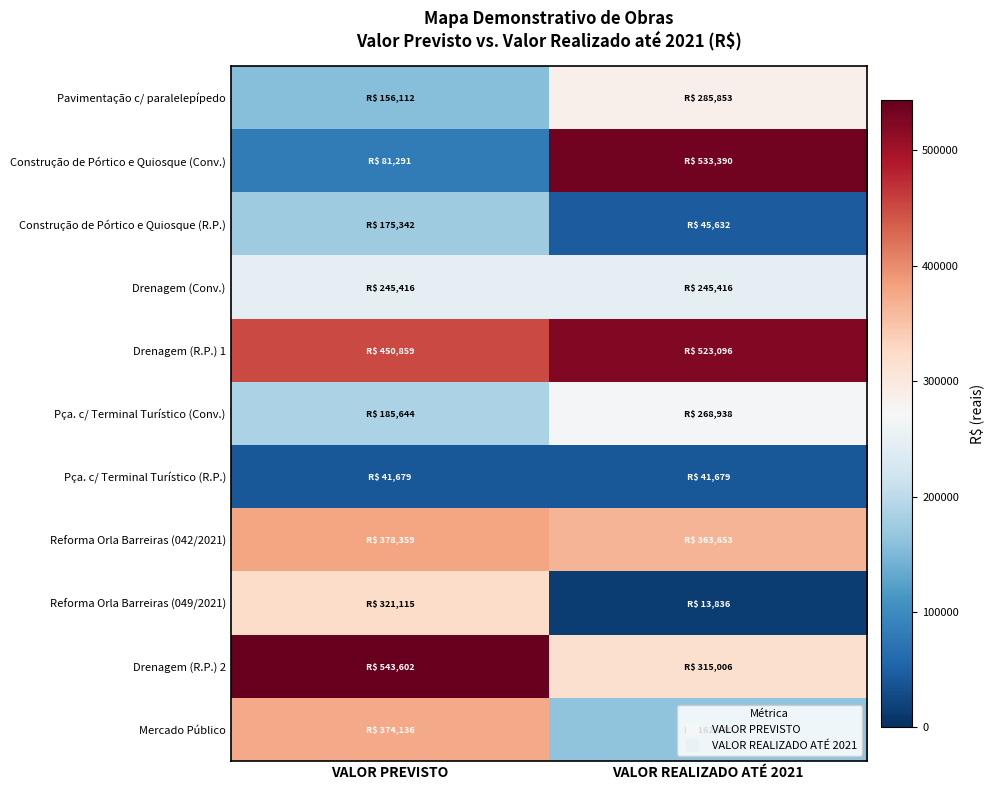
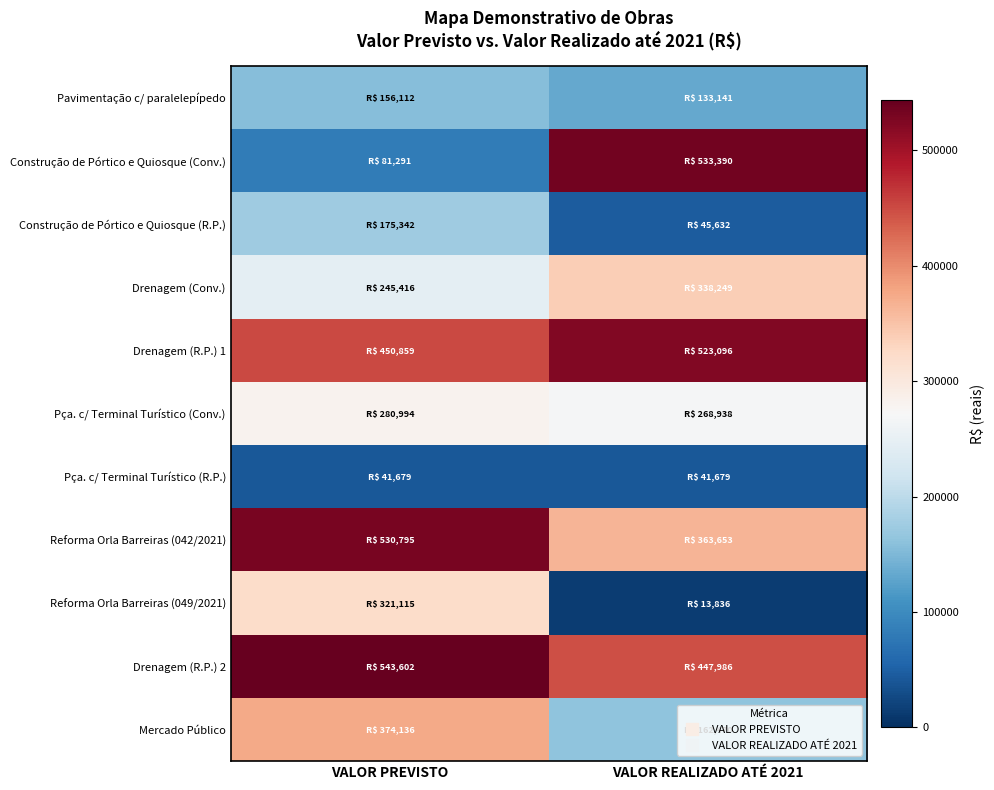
  {
    "Pavimentação c/ paralelepípedo": {
      "VALOR PREVISTO": "156,112",
-     "VALOR REALIZADO ATÉ 2021": "285,853"
+     "VALOR REALIZADO ATÉ 2021": "133,141"
    },
    "Construção de Pórtico e Quiosque (Conv.)": {
      "VALOR PREVISTO": "81,291",
      "VALOR REALIZADO ATÉ 2021": "533,390"
    },
    "Construção de Pórtico e Quiosque (R.P.)": {
      "VALOR PREVISTO": "175,342",
      "VALOR REALIZADO ATÉ 2021": "45,632"
    },
    "Drenagem (Conv.)": {
      "VALOR PREVISTO": "245,416",
-     "VALOR REALIZADO ATÉ 2021": "245,416"
+     "VALOR REALIZADO ATÉ 2021": "338,249"
    },
    "Drenagem (R.P.) 1": {
      "VALOR PREVISTO": "450,859",
      "VALOR REALIZADO ATÉ 2021": "523,096"
    },
    "Pça. c/ Terminal Turístico (Conv.)": {
-     "VALOR PREVISTO": "185,644",
+     "VALOR PREVISTO": "280,994",
      "VALOR REALIZADO ATÉ 2021": "268,938"
    },
    "Pça. c/ Terminal Turístico (R.P.)": {
      "VALOR PREVISTO": "41,679",
      "VALOR REALIZADO ATÉ 2021": "41,679"
    },
    "Reforma Orla Barreiras (042/2021)": {
-     "VALOR PREVISTO": "378,359",
+     "VALOR PREVISTO": "530,795",
      "VALOR REALIZADO ATÉ 2021": "363,653"
    },
    "Reforma Orla Barreiras (049/2021)": {
      "VALOR PREVISTO": "321,115",
      "VALOR REALIZADO ATÉ 2021": "13,836"
    },
    "Drenagem (R.P.) 2": {
      "VALOR PREVISTO": "543,602",
-     "VALOR REALIZADO ATÉ 2021": "315,006"
+     "VALOR REALIZADO ATÉ 2021": "447,986"
    },
    "Mercado Público": {
      "VALOR PREVISTO": "374,136"
    }
  }
